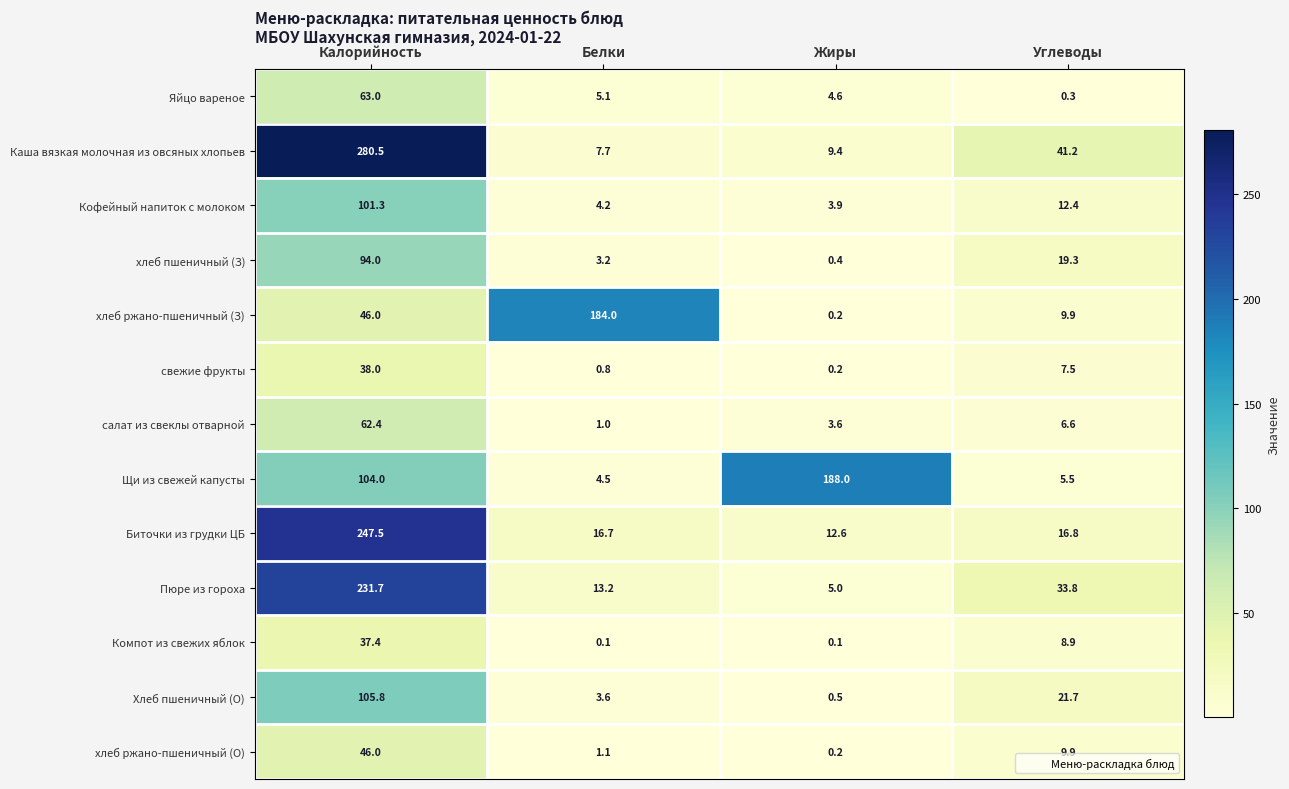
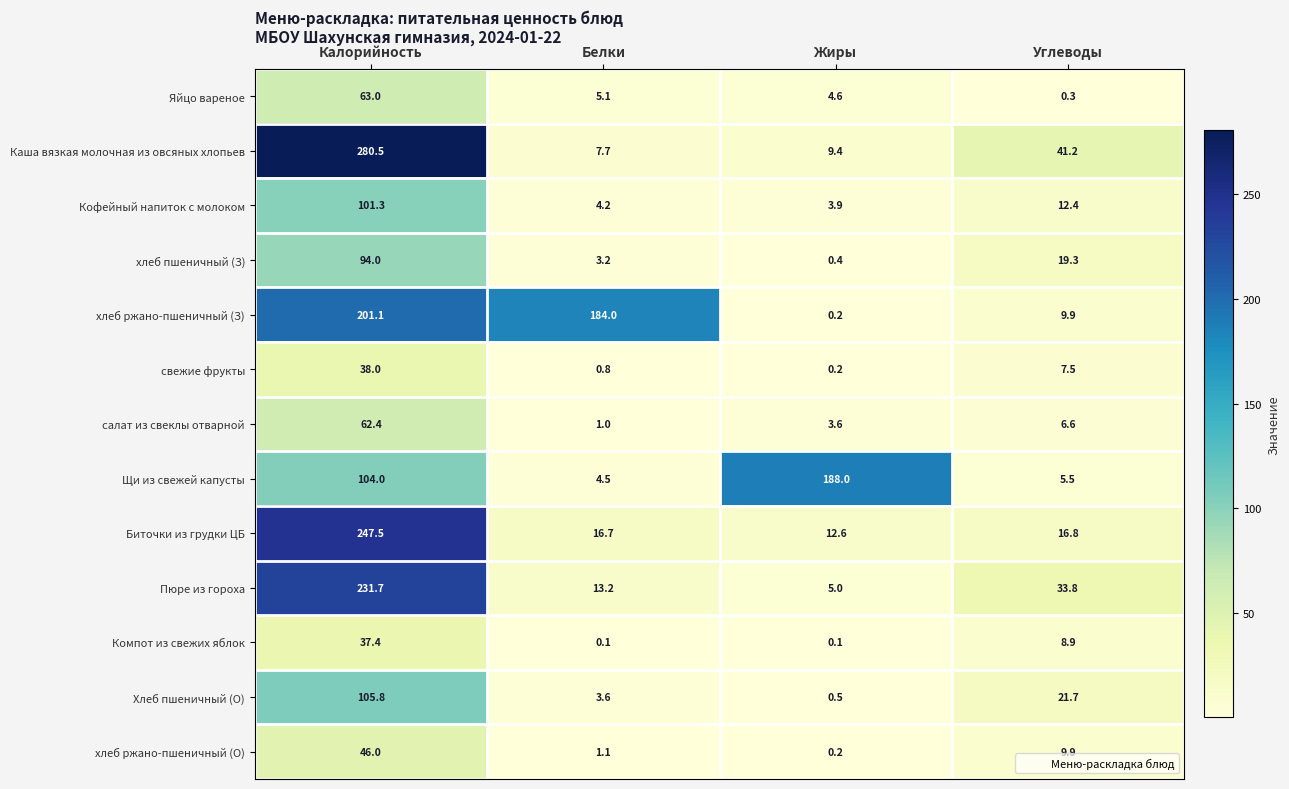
  {
    "Яйцо вареное": {
      "Калорийность": 63.0,
      "Белки": 5.1,
      "Жиры": 4.6,
      "Углеводы": 0.3
    },
    "Каша вязкая молочная из овсяных хлопьев": {
      "Калорийность": 280.5,
      "Белки": 7.7,
      "Жиры": 9.4,
      "Углеводы": 41.2
    },
    "Кофейный напиток с молоком": {
      "Калорийность": 101.3,
      "Белки": 4.2,
      "Жиры": 3.9,
      "Углеводы": 12.4
    },
    "хлеб пшеничный (З)": {
      "Калорийность": 94.0,
      "Белки": 3.2,
      "Жиры": 0.4,
      "Углеводы": 19.3
    },
    "хлеб ржано-пшеничный (З)": {
-     "Калорийность": 46.0,
+     "Калорийность": 201.1,
      "Белки": 184.0,
      "Жиры": 0.2,
      "Углеводы": 9.9
    },
    "свежие фрукты": {
      "Калорийность": 38.0,
      "Белки": 0.8,
      "Жиры": 0.2,
      "Углеводы": 7.5
    },
    "салат из свеклы отварной": {
      "Калорийность": 62.4,
      "Белки": 1.0,
      "Жиры": 3.6,
      "Углеводы": 6.6
    },
    "Щи из свежей капусты": {
      "Калорийность": 104.0,
      "Белки": 4.5,
      "Жиры": 188.0,
      "Углеводы": 5.5
    },
    "Биточки из грудки ЦБ": {
      "Калорийность": 247.5,
      "Белки": 16.7,
      "Жиры": 12.6,
      "Углеводы": 16.8
    },
    "Пюре из гороха": {
      "Калорийность": 231.7,
      "Белки": 13.2,
      "Жиры": 5.0,
      "Углеводы": 33.8
    },
    "Компот из свежих яблок": {
      "Калорийность": 37.4,
      "Белки": 0.1,
      "Жиры": 0.1,
      "Углеводы": 8.9
    },
    "Хлеб пшеничный (О)": {
      "Калорийность": 105.8,
      "Белки": 3.6,
      "Жиры": 0.5,
      "Углеводы": 21.7
    },
    "хлеб ржано-пшеничный (О)": {
      "Калорийность": 46.0,
      "Белки": 1.1,
      "Жиры": 0.2
    }
  }
